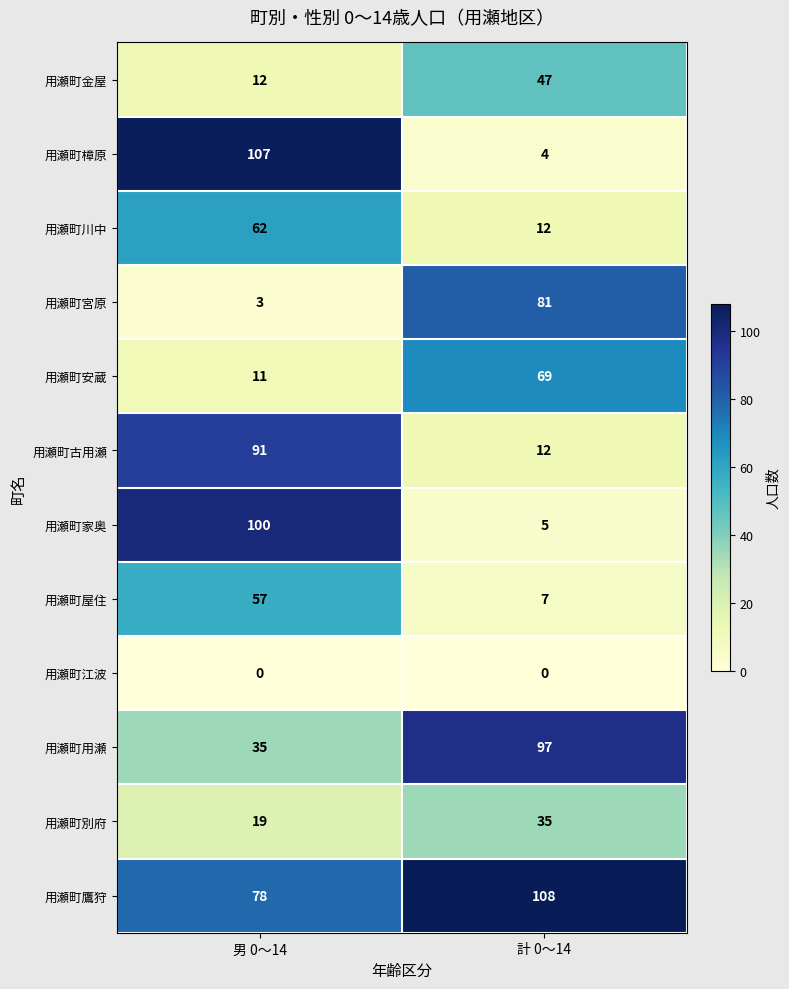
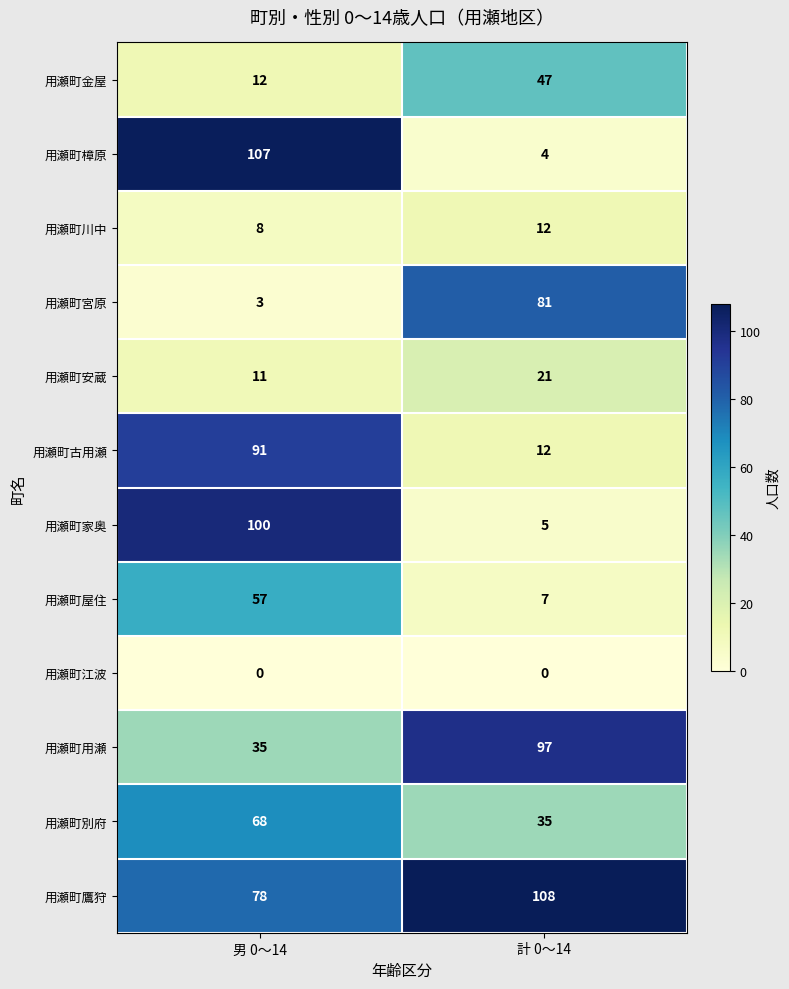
  {
    "用瀬町金屋": {
      "男 0～14": 12,
      "計 0～14": 47
    },
    "用瀬町樟原": {
      "男 0～14": 107,
      "計 0～14": 4
    },
    "用瀬町川中": {
-     "男 0～14": 62,
+     "男 0～14": 8,
      "計 0～14": 12
    },
    "用瀬町宮原": {
      "男 0～14": 3,
      "計 0～14": 81
    },
    "用瀬町安蔵": {
      "男 0～14": 11,
-     "計 0～14": 69
+     "計 0～14": 21
    },
    "用瀬町古用瀬": {
      "男 0～14": 91,
      "計 0～14": 12
    },
    "用瀬町家奥": {
      "男 0～14": 100,
      "計 0～14": 5
    },
    "用瀬町屋住": {
      "男 0～14": 57,
      "計 0～14": 7
    },
    "用瀬町江波": {
      "男 0～14": 0,
      "計 0～14": 0
    },
    "用瀬町用瀬": {
      "男 0～14": 35,
      "計 0～14": 97
    },
    "用瀬町別府": {
-     "男 0～14": 19,
+     "男 0～14": 68,
      "計 0～14": 35
    },
    "用瀬町鷹狩": {
      "男 0～14": 78,
      "計 0～14": 108
    }
  }
